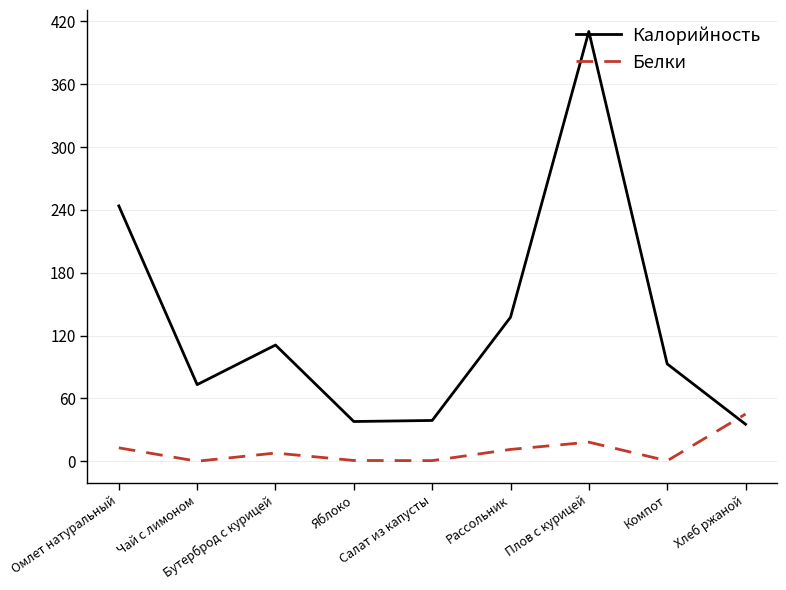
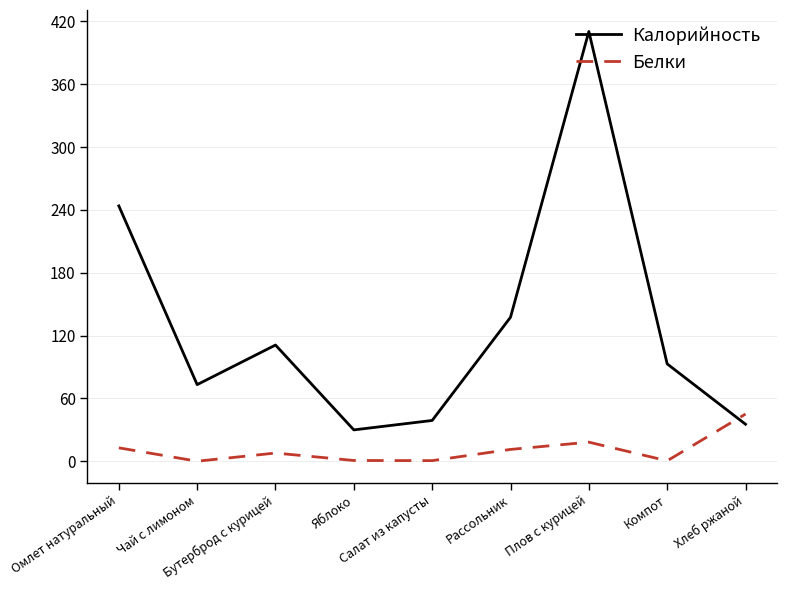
  {
    "Калорийность": {
      "Омлет натуральный": 244,
      "Чай с лимоном": 73,
      "Бутерброд с курицей": 111,
-     "Яблоко": 38,
+     "Яблоко": 30,
      "Салат из капусты": 39,
      "Рассольник": 138,
      "Плов с курицей": 410,
      "Компот": 93,
      "Хлеб ржаной": 35
    },
    "Белки": {
      "Омлет натуральный": 13,
      "Чай с лимоном": 0,
      "Бутерброд с курицей": 8,
      "Яблоко": 1,
      "Салат из капусты": 1,
      "Рассольник": 11,
      "Плов с курицей": 18,
      "Компот": 1,
      "Хлеб ржаной": 45
    }
  }
